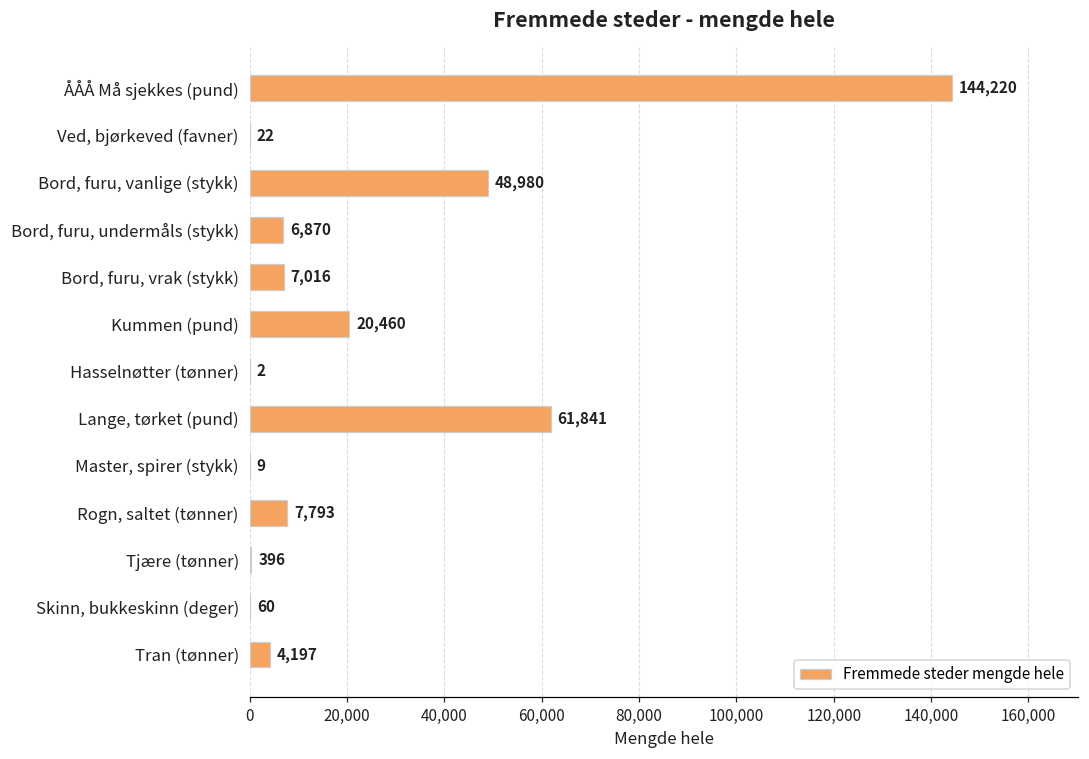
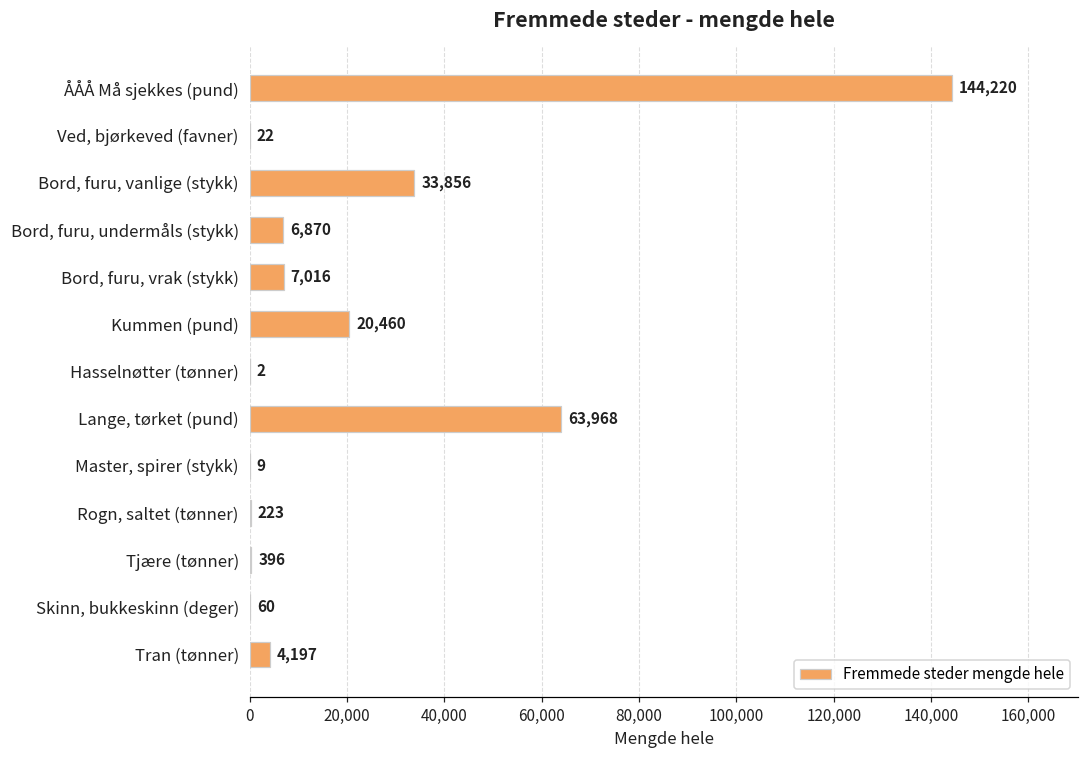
  {
    "ÅÅÅ Må sjekkes (pund)": "144,220",
    "Ved, bjørkeved (favner)": "22",
-   "Bord, furu, vanlige (stykk)": "48,980",
+   "Bord, furu, vanlige (stykk)": "33,856",
    "Bord, furu, undermåls (stykk)": "6,870",
    "Bord, furu, vrak (stykk)": "7,016",
    "Kummen (pund)": "20,460",
    "Hasselnøtter (tønner)": "2",
-   "Lange, tørket (pund)": "61,841",
+   "Lange, tørket (pund)": "63,968",
    "Master, spirer (stykk)": "9",
-   "Rogn, saltet (tønner)": "7,793",
+   "Rogn, saltet (tønner)": "223",
    "Tjære (tønner)": "396",
    "Skinn, bukkeskinn (deger)": "60",
    "Tran (tønner)": "4,197"
  }
